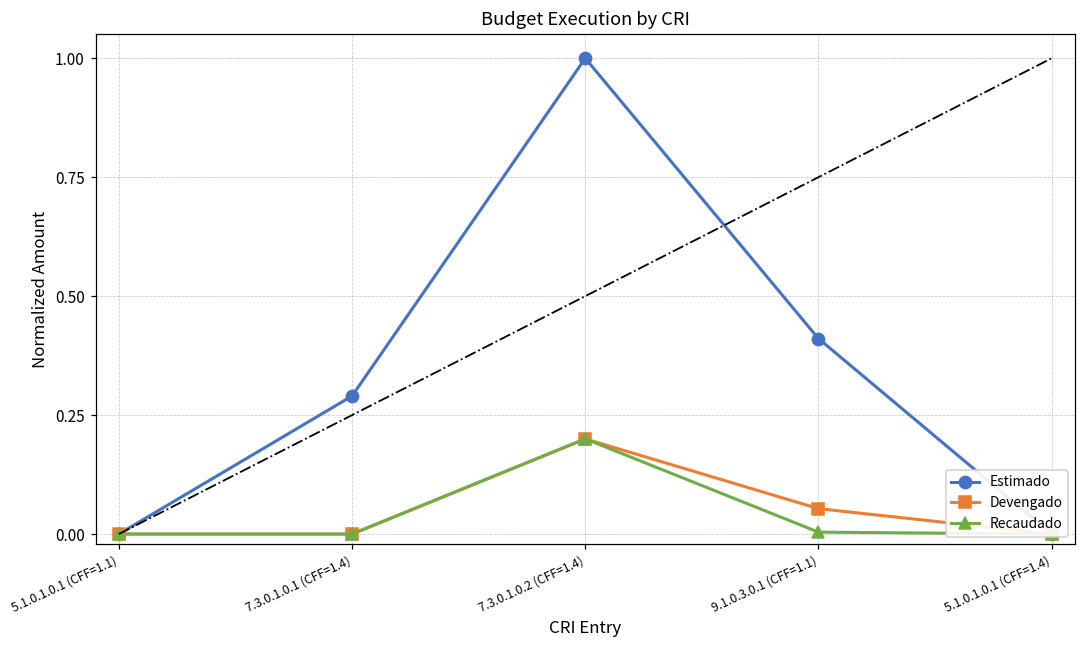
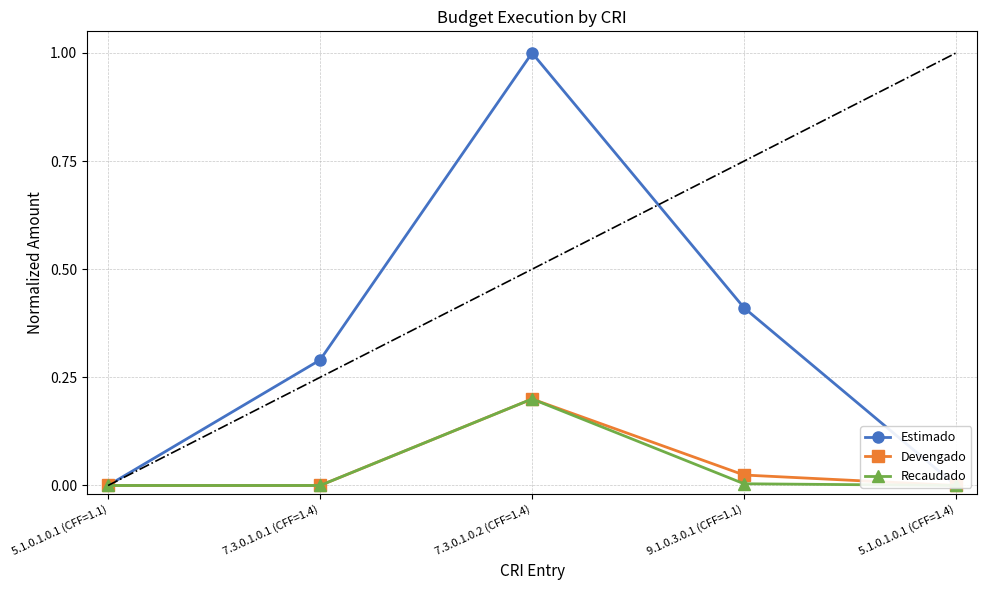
  {
    "Estimado": {
      "7.3.0.1.0.1 (CFF=1.4)": 0.29,
      "7.3.0.1.0.2 (CFF=1.4)": 1.00,
      "9.1.0.3.0.1 (CFF=1.1)": 0.41
    },
    "Devengado": {
-     "9.1.0.3.0.1 (CFF=1.1)": 0.05
+     "9.1.0.3.0.1 (CFF=1.1)": 0.02
    },
    "Recaudado": {
      "9.1.0.3.0.1 (CFF=1.1)": 0.00
    }
  }
